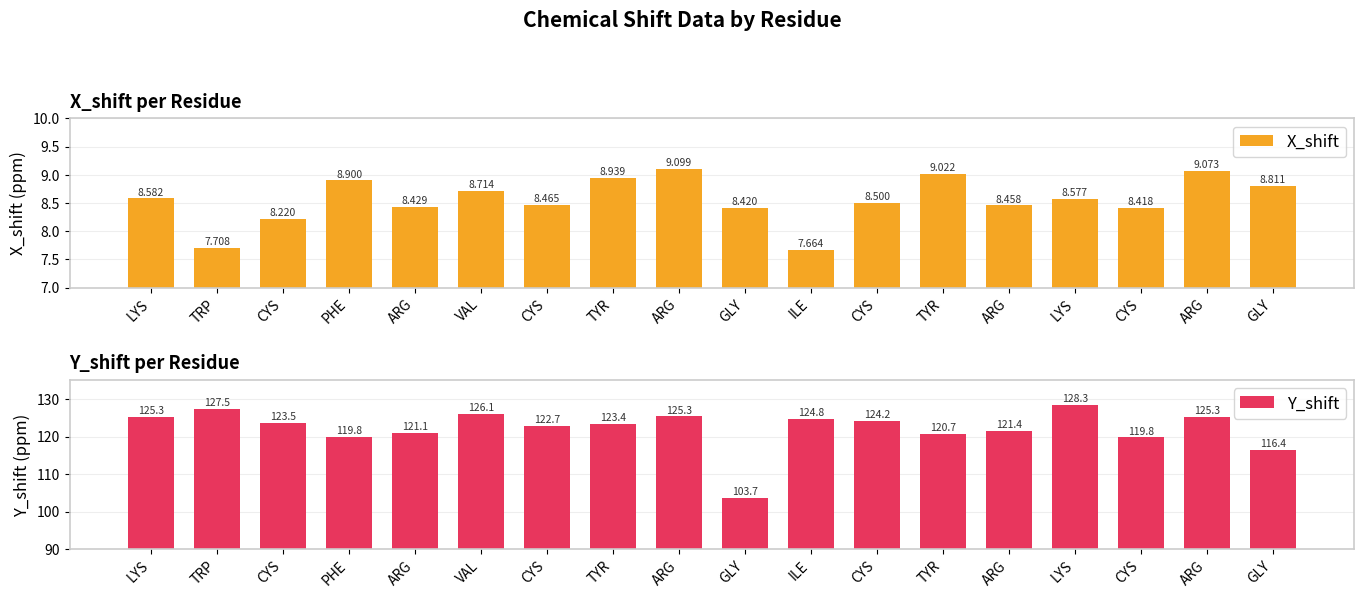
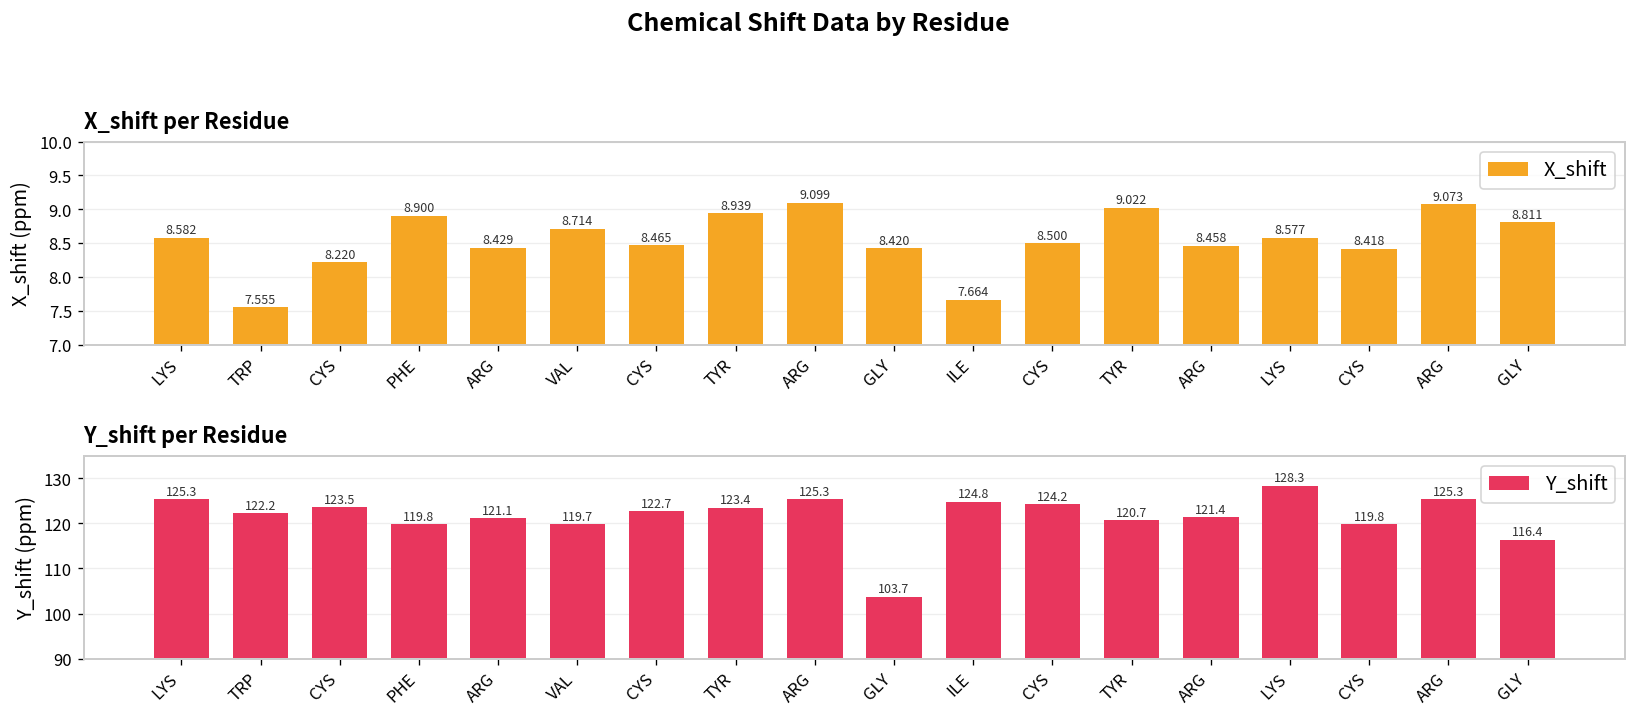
  {
    "X_shift per Residue": {
-     "TRP": 7.708,
+     "TRP": 7.555,
      "PHE": 8.900,
      "VAL": 8.714,
      "ILE": 7.664
    },
    "Y_shift per Residue": {
-     "TRP": 127.5,
+     "TRP": 122.2,
      "PHE": 119.8,
-     "VAL": 126.1,
+     "VAL": 119.7,
      "ILE": 124.8
    }
  }
